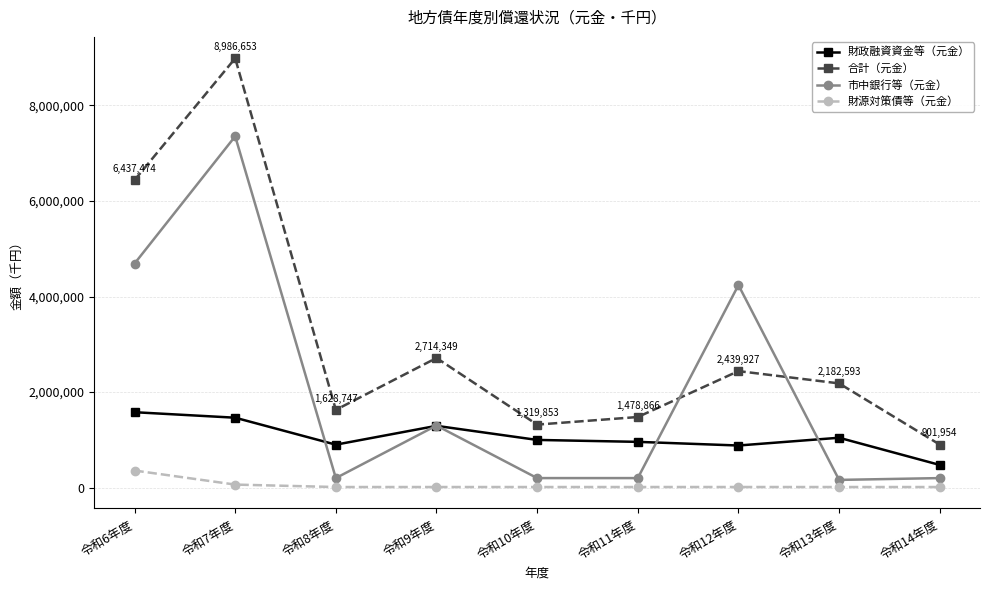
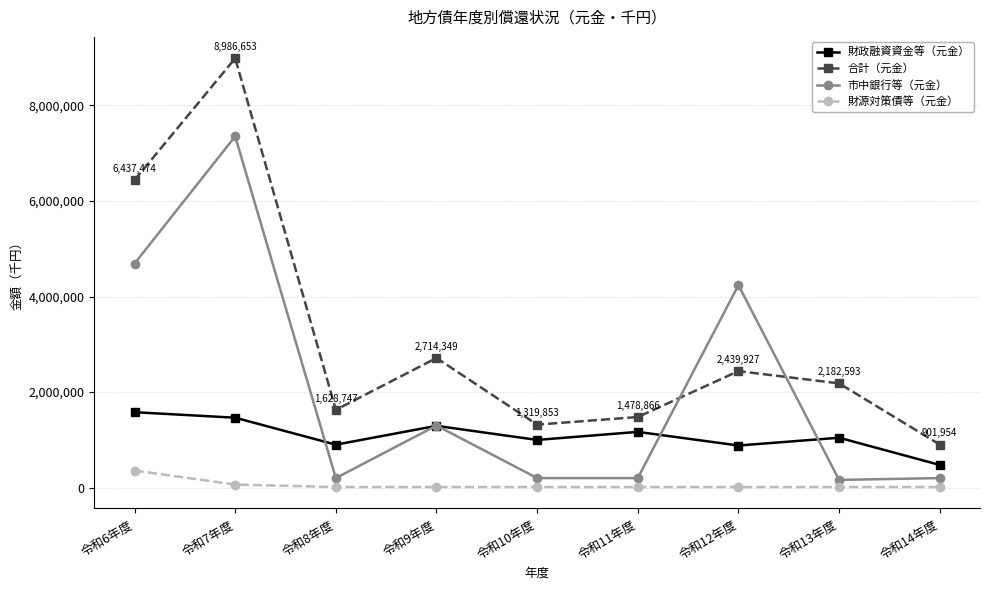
  {
    "財政融資資金等（元金）": {
      "令和6年度": "1,600,000",
      "令和7年度": "1,500,000",
      "令和8年度": "900,000",
      "令和10年度": "1,000,000",
-     "令和11年度": "1,000,000",
+     "令和11年度": "1,200,000",
      "令和12年度": "900,000",
      "令和13年度": "1,000,000",
      "令和14年度": "500,000"
    },
    "合計（元金）": {
      "令和6年度": "6,437,474",
      "令和7年度": "8,986,653",
      "令和8年度": "1,628,747",
      "令和9年度": "2,714,349",
      "令和10年度": "1,319,853",
      "令和11年度": "1,478,866",
      "令和12年度": "2,439,927",
      "令和13年度": "2,182,593",
      "令和14年度": "901,954"
    },
    "市中銀行等（元金）": {
      "令和6年度": "4,700,000",
      "令和7年度": "7,400,000",
      "令和8年度": "200,000",
      "令和10年度": "200,000",
      "令和11年度": "200,000",
      "令和12年度": "4,200,000",
      "令和13年度": "200,000",
      "令和14年度": "200,000"
    },
    "財源対策債等（元金）": {
      "令和6年度": "400,000",
      "令和7年度": "100,000",
      "令和8年度": "0",
      "令和9年度": "0",
      "令和10年度": "0",
      "令和11年度": "0",
      "令和12年度": "0",
      "令和13年度": "0",
      "令和14年度": "0"
    }
  }
